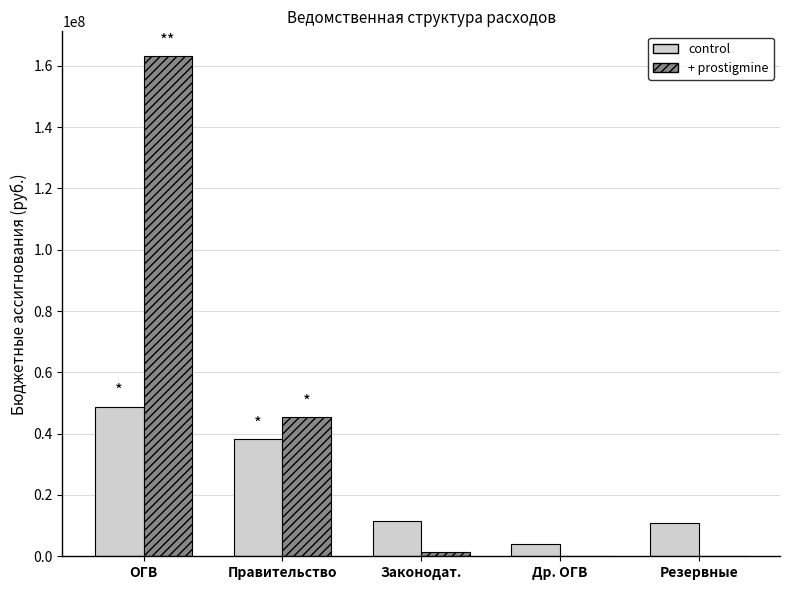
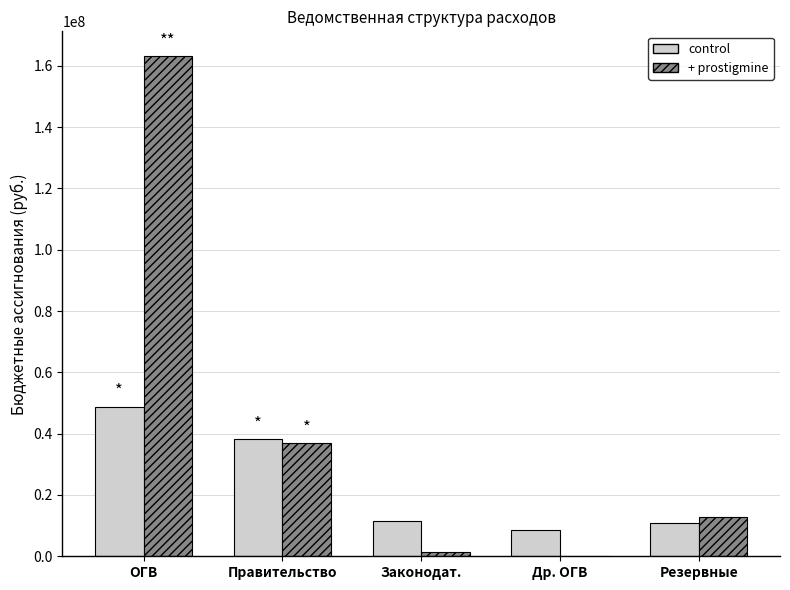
  {
    "control": {
      "ОГВ": 49000000,
      "Правительство": 38000000,
      "Законодат.": 11000000,
-     "Др. ОГВ": 4000000,
+     "Др. ОГВ": 9000000,
      "Резервные": 11000000
    },
    "+ prostigmine": {
      "ОГВ": 163000000,
-     "Правительство": 45000000,
+     "Правительство": 37000000,
      "Законодат.": 1000000,
-     "Резервные": 0
+     "Резервные": 13000000
    }
  }
